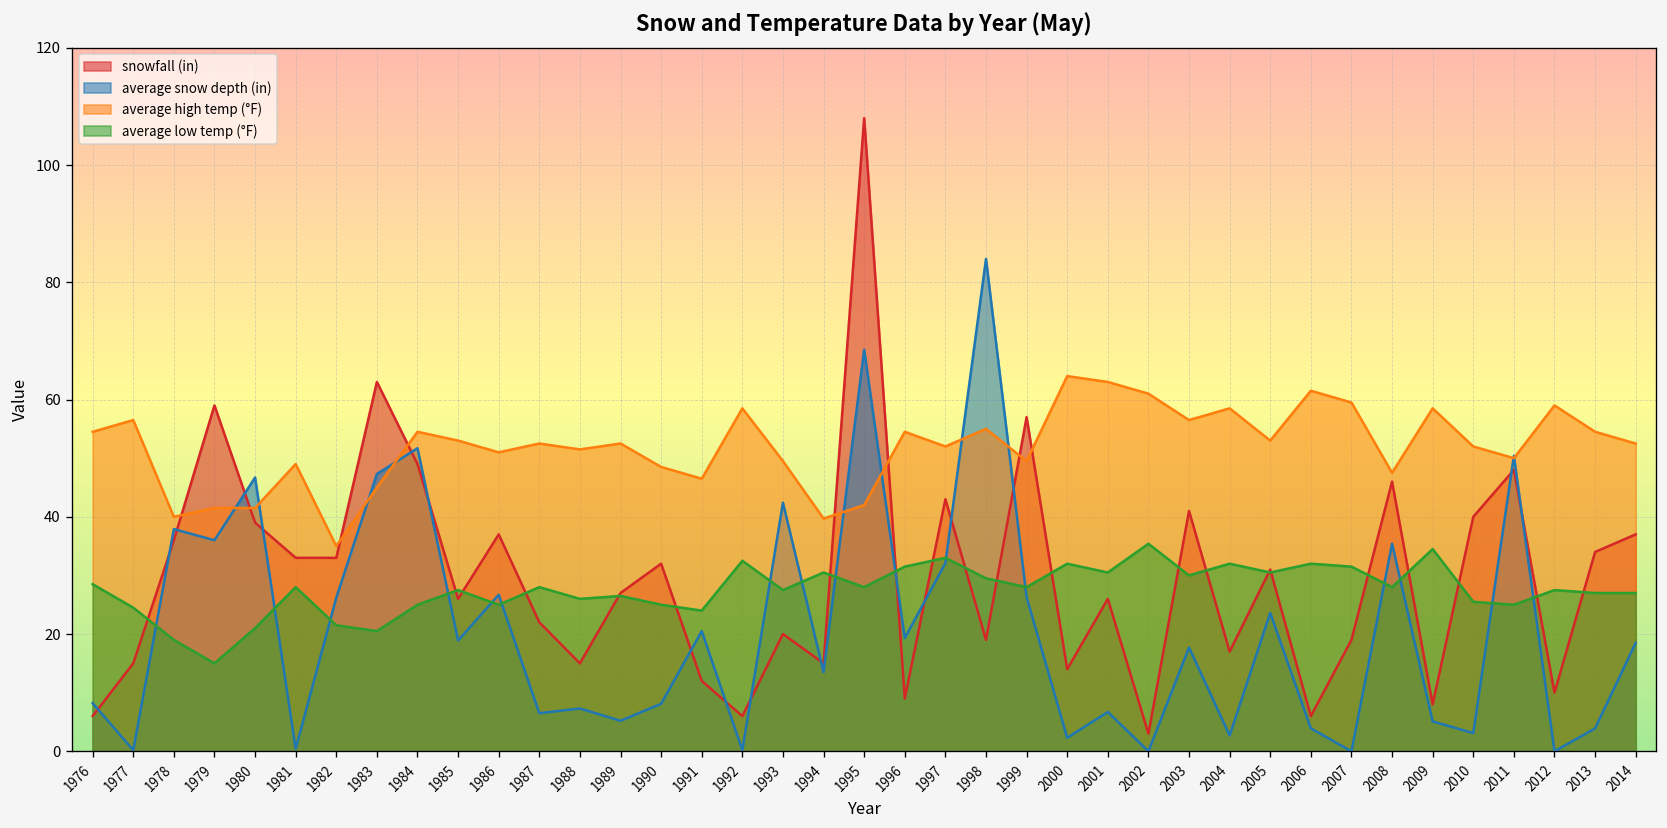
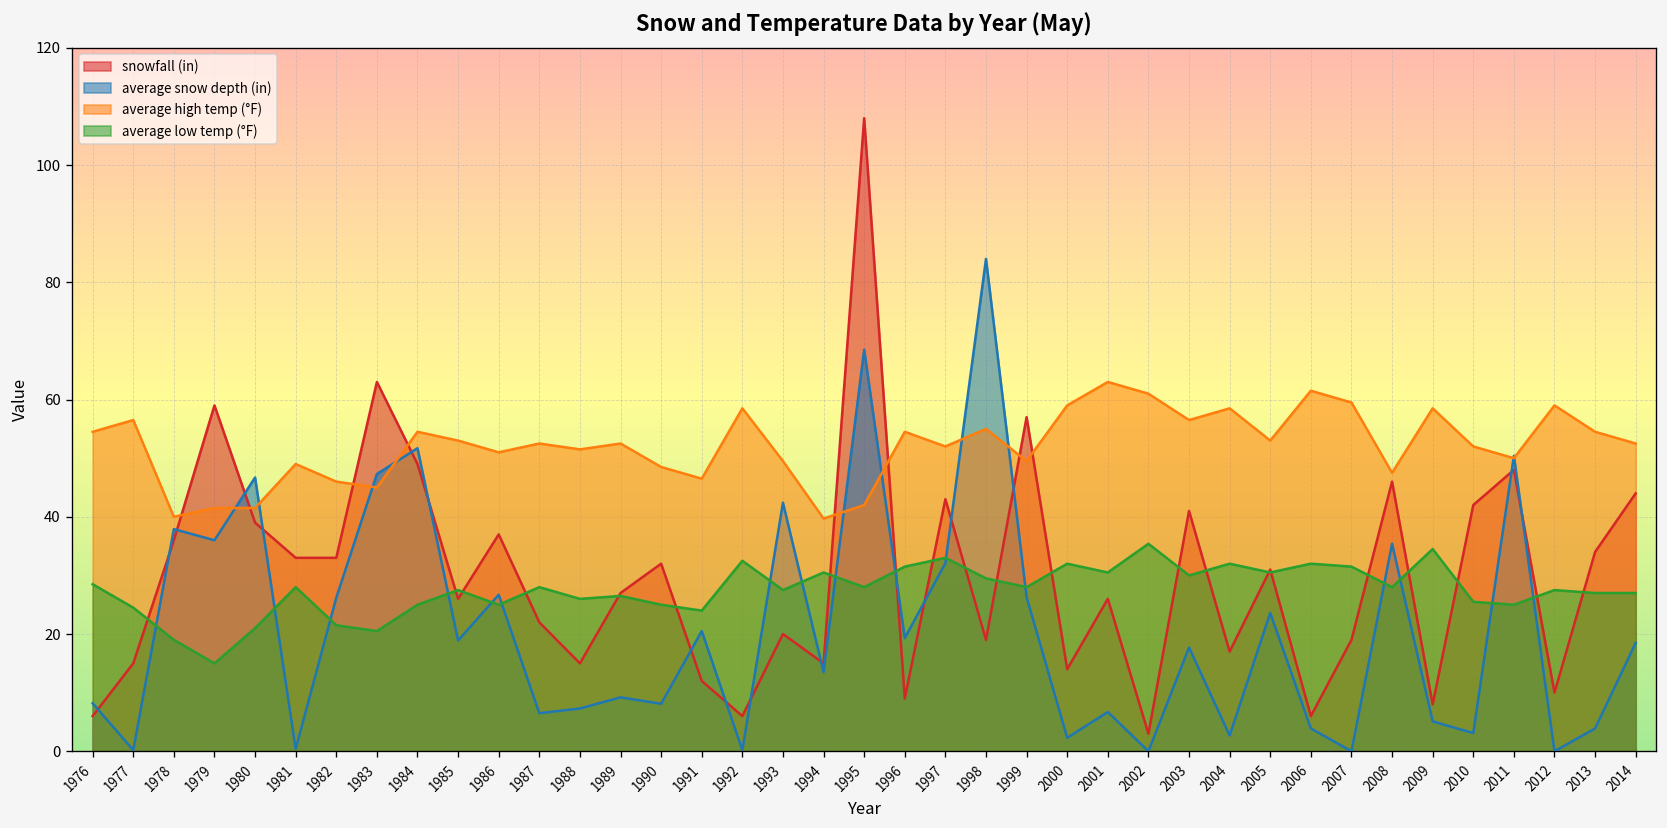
  {
    "snowfall (in)": {
      "1976": 6,
      "1977": 15,
      "1978": 36,
      "1979": 59,
      "1980": 39,
      "1981": 33,
      "1982": 33,
      "1983": 63,
      "1984": 49,
      "1985": 26,
      "1986": 37,
      "1987": 22,
      "1988": 15,
      "1990": 32,
      "1991": 12,
      "1992": 6,
      "1993": 20,
      "1994": 15,
      "1995": 108,
      "1996": 9,
      "1997": 43,
      "1998": 19,
      "1999": 57,
      "2000": 14,
      "2001": 26,
      "2002": 3,
      "2003": 41,
      "2004": 17,
      "2006": 6,
      "2007": 19,
      "2008": 46,
      "2009": 8,
-     "2010": 40,
+     "2010": 42,
      "2011": 48,
      "2012": 10,
      "2013": 34,
-     "2014": 37
+     "2014": 44
    },
    "average snow depth (in)": {
      "1976": 8,
      "1977": 0,
      "1978": 38,
      "1979": 36,
      "1980": 47,
      "1981": 0,
      "1982": 26,
      "1983": 47,
      "1984": 52,
      "1985": 19,
      "1986": 27,
      "1987": 7,
      "1988": 7,
-     "1989": 5,
+     "1989": 9,
      "1990": 8,
      "1991": 21,
      "1992": 0,
      "1993": 42,
      "1994": 14,
      "1995": 69,
      "1996": 19,
      "1997": 32,
      "1998": 84,
      "1999": 26,
      "2000": 2,
      "2001": 7,
      "2002": 0,
      "2003": 18,
      "2004": 3,
      "2005": 24,
      "2006": 4,
      "2007": 0,
      "2008": 35,
      "2009": 5,
      "2010": 3,
      "2012": 0,
      "2013": 4,
      "2014": 19
    },
    "average high temp (°F)": {
      "1976": 55,
      "1977": 57,
      "1978": 40,
      "1979": 42,
      "1980": 42,
      "1981": 49,
-     "1982": 35,
+     "1982": 46,
      "1983": 45,
      "1984": 55,
      "1985": 53,
      "1986": 51,
      "1987": 53,
      "1988": 52,
      "1989": 53,
      "1990": 49,
      "1991": 47,
      "1992": 59,
      "1993": 50,
      "1994": 40,
      "1995": 42,
      "1996": 55,
      "1997": 52,
      "1998": 55,
      "1999": 50,
-     "2000": 64,
+     "2000": 59,
      "2001": 63,
      "2002": 61,
      "2003": 57,
      "2004": 59,
      "2005": 53,
      "2006": 62,
      "2007": 60,
      "2008": 48,
      "2009": 59,
      "2010": 52,
      "2012": 59,
      "2013": 55,
      "2014": 53
    },
    "average low temp (°F)": {
      "1976": 29,
      "1977": 25,
      "1978": 19,
      "1979": 15,
      "1980": 21,
      "1981": 28,
      "1982": 22,
      "1983": 21,
      "1984": 25,
      "1985": 28,
      "1986": 25,
      "1987": 28,
      "1988": 26,
      "1990": 25,
      "1991": 24,
      "1992": 33,
      "1993": 28,
      "1994": 31,
      "1995": 28,
      "1996": 32,
      "1997": 33,
      "1998": 30,
      "1999": 28,
      "2000": 32,
      "2001": 31,
      "2002": 35,
      "2003": 30,
      "2004": 32,
      "2006": 32,
      "2007": 32,
      "2008": 28,
      "2009": 35,
      "2010": 26,
      "2011": 25,
      "2012": 28,
      "2013": 27,
      "2014": 27
    }
  }
